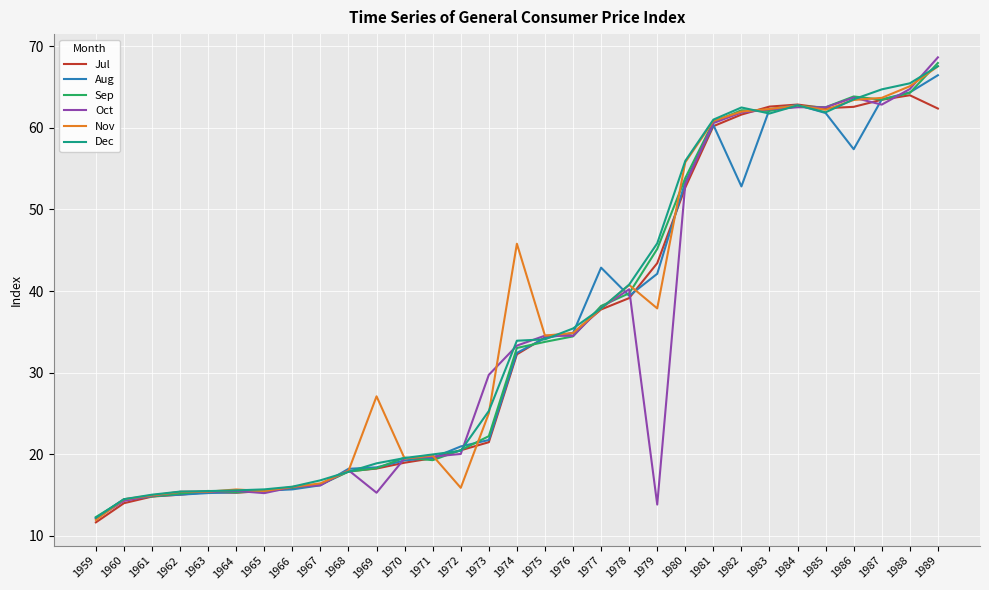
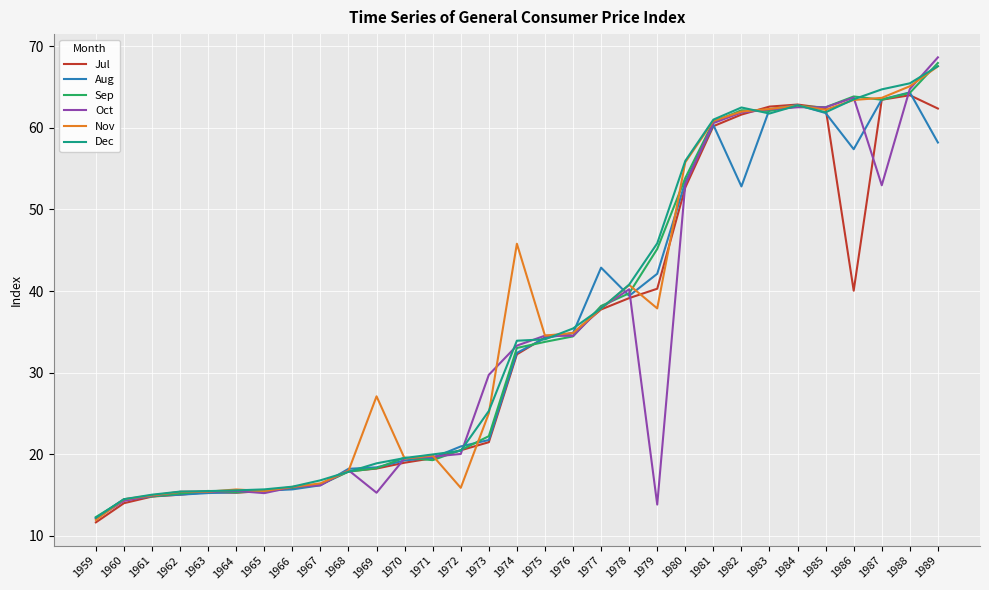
  {
    "Jul": {
-     "1979": 43,
+     "1979": 40,
      "1980": 53,
-     "1986": 63,
+     "1986": 40,
      "1989": 62
    },
    "Aug": {
      "1972": 21,
      "1977": 43,
      "1979": 42,
      "1982": 53,
      "1986": 57,
-     "1989": 66
+     "1989": 58
    },
    "Oct": {
      "1969": 15,
      "1972": 20,
      "1973": 30,
      "1978": 40,
      "1979": 14,
-     "1987": 63,
+     "1987": 53,
      "1988": 65,
      "1989": 69
    },
    "Nov": {
      "1969": 27,
      "1972": 16,
      "1974": 46,
      "1979": 38,
      "1988": 65
    }
  }
